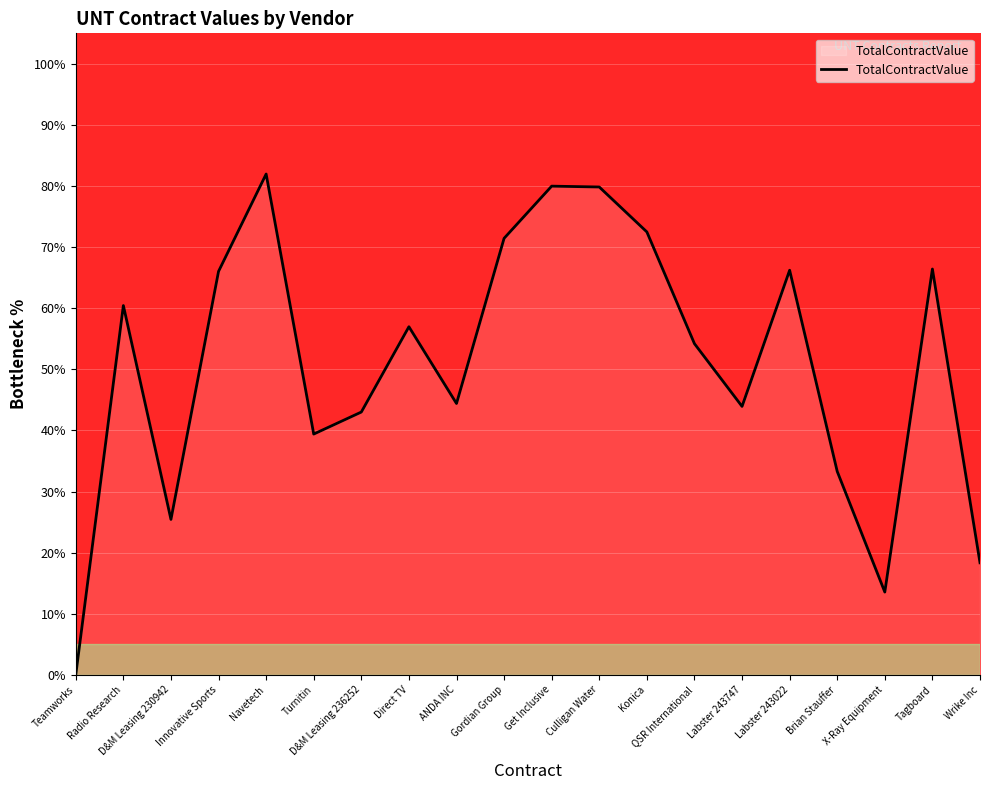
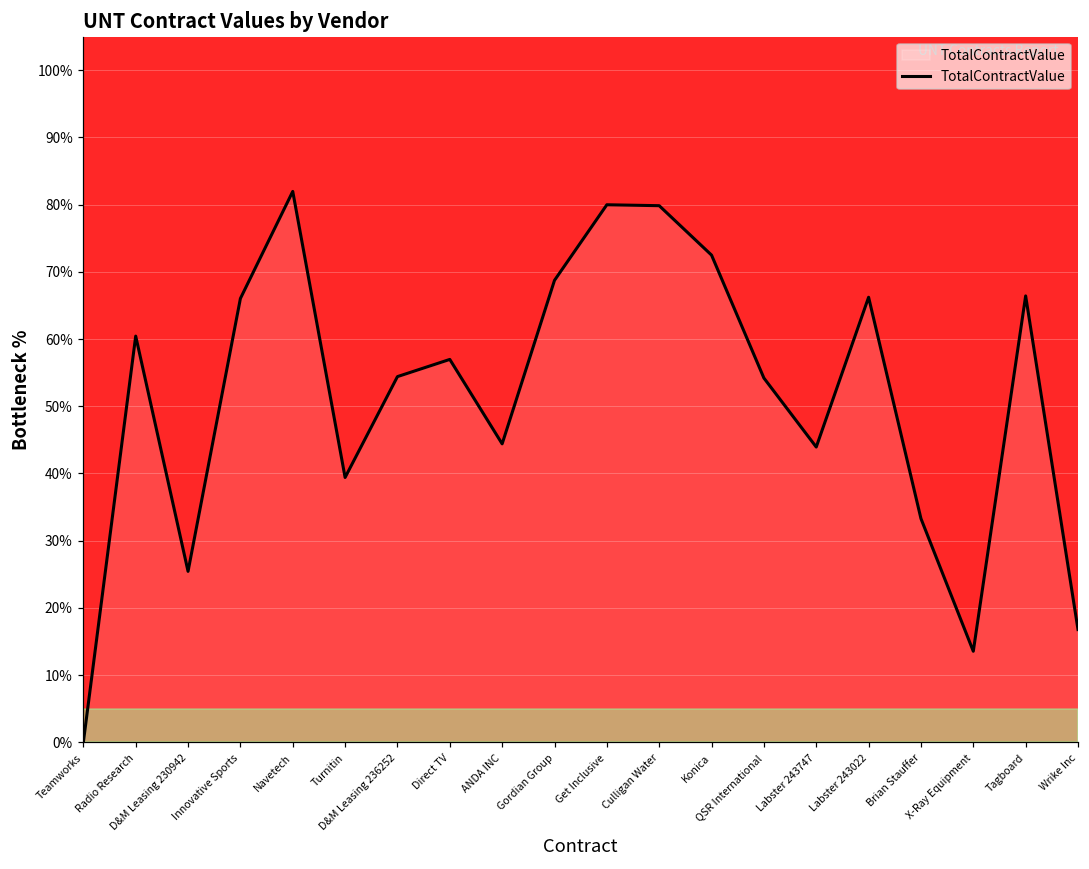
  {
    "Radio Research": "60%",
    "D&M Leasing 230942": "25%",
    "Innovative Sports": "66%",
    "Navetech": "82%",
    "Turnitin": "39%",
-   "D&M Leasing 236252": "43%",
+   "D&M Leasing 236252": "54%",
    "Direct TV": "57%",
    "ANDA INC": "44%",
-   "Gordian Group": "71%",
+   "Gordian Group": "69%",
    "Get Inclusive": "80%",
    "Culligan Water": "80%",
    "Konica": "72%",
    "QSR International": "54%",
    "Labster 243747": "44%",
    "Labster 243022": "66%",
    "Brian Stauffer": "33%",
    "X-Ray Equipment": "14%",
    "Tagboard": "66%",
-   "Wrike Inc": "18%"
+   "Wrike Inc": "17%"
  }
